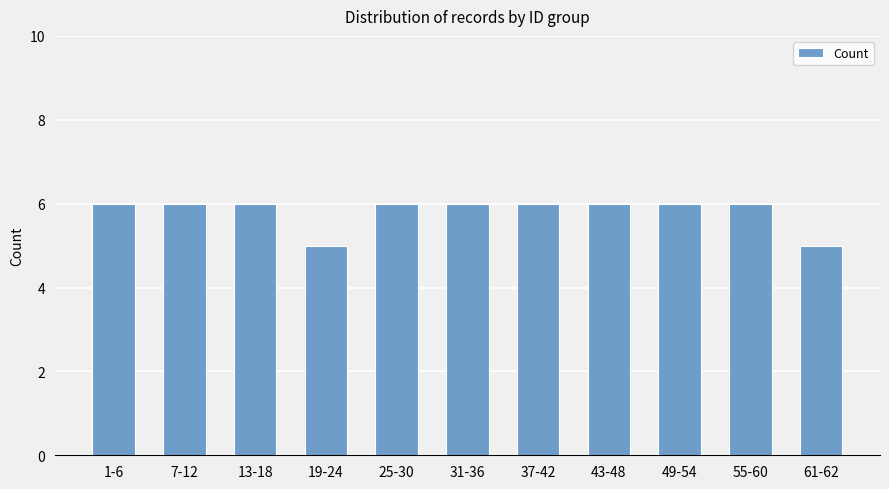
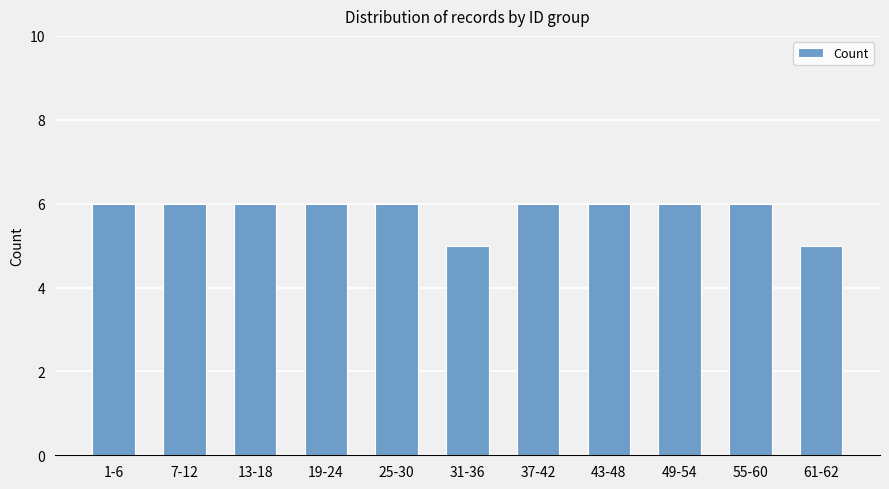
  {
    "1-6": 6,
    "7-12": 6,
    "13-18": 6,
-   "19-24": 5,
+   "19-24": 6,
    "25-30": 6,
-   "31-36": 6,
+   "31-36": 5,
    "37-42": 6,
    "43-48": 6,
    "49-54": 6,
    "55-60": 6,
    "61-62": 5
  }
